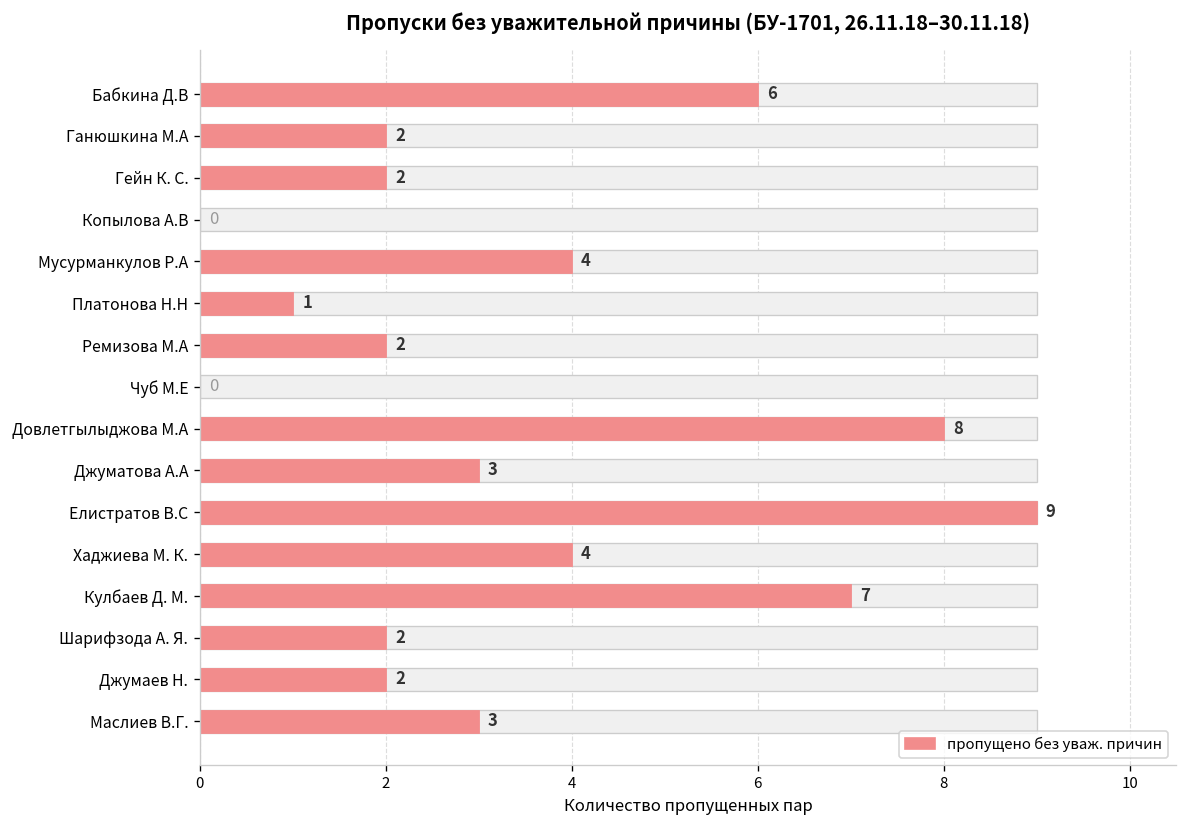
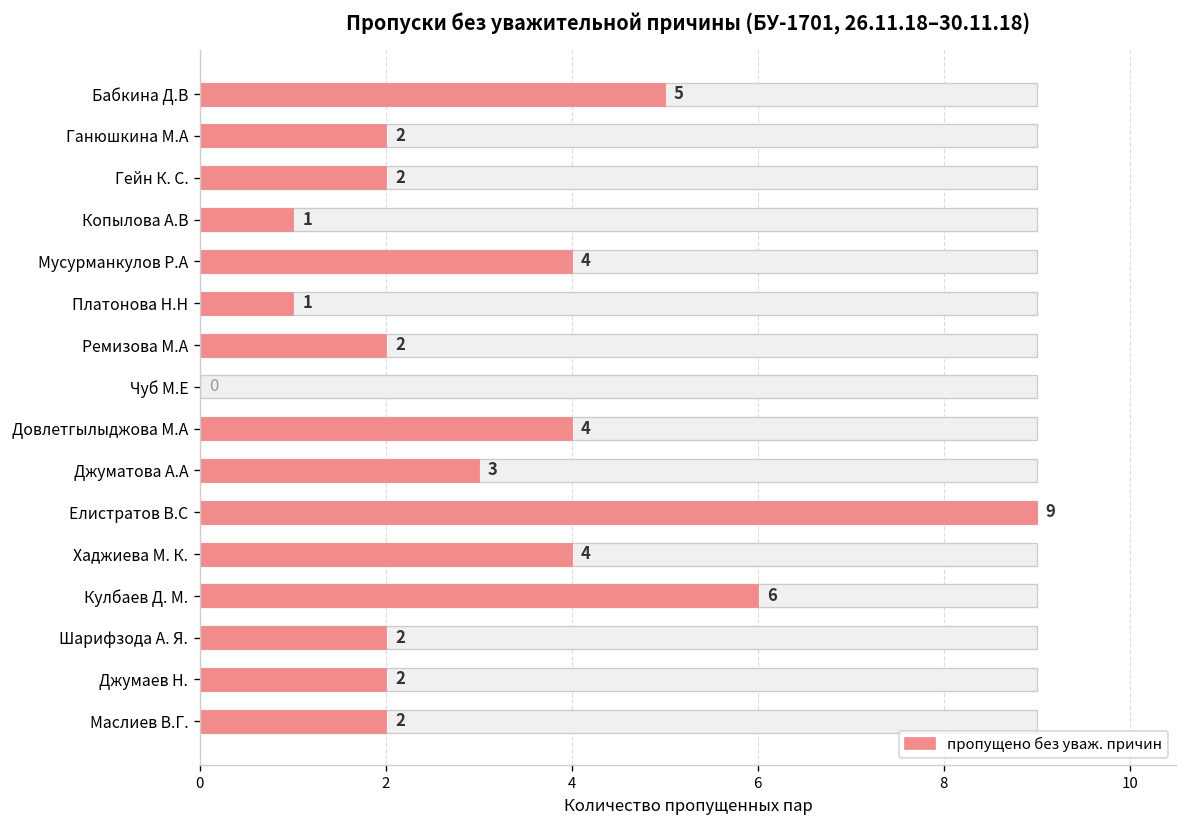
  {
    "пропущено без уваж. причин": {
-     "Бабкина Д.В": 6,
-     "Копылова А.В": 0,
+     "Бабкина Д.В": 5,
+     "Копылова А.В": 1,
      "Чуб М.Е": 0,
-     "Довлетгылыджова М.А": 8,
+     "Довлетгылыджова М.А": 4,
      "Елистратов В.С": 9,
-     "Кулбаев Д. М.": 7,
-     "Маслиев В.Г.": 3
+     "Кулбаев Д. М.": 6,
+     "Маслиев В.Г.": 2
    }
  }
